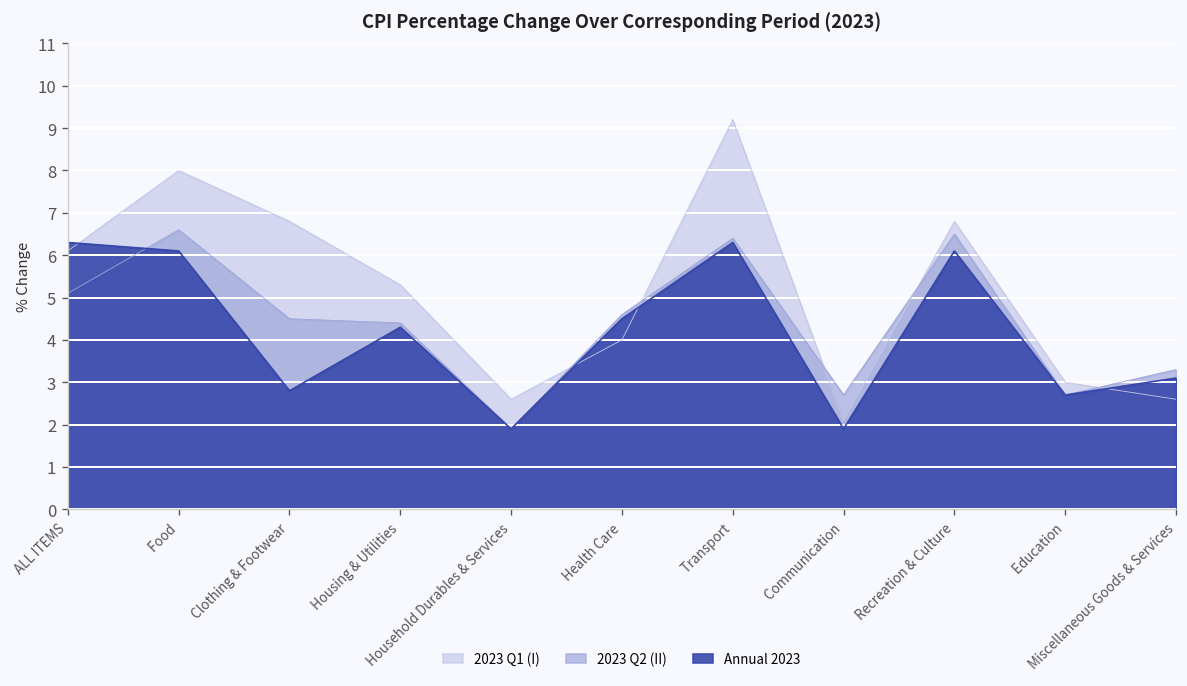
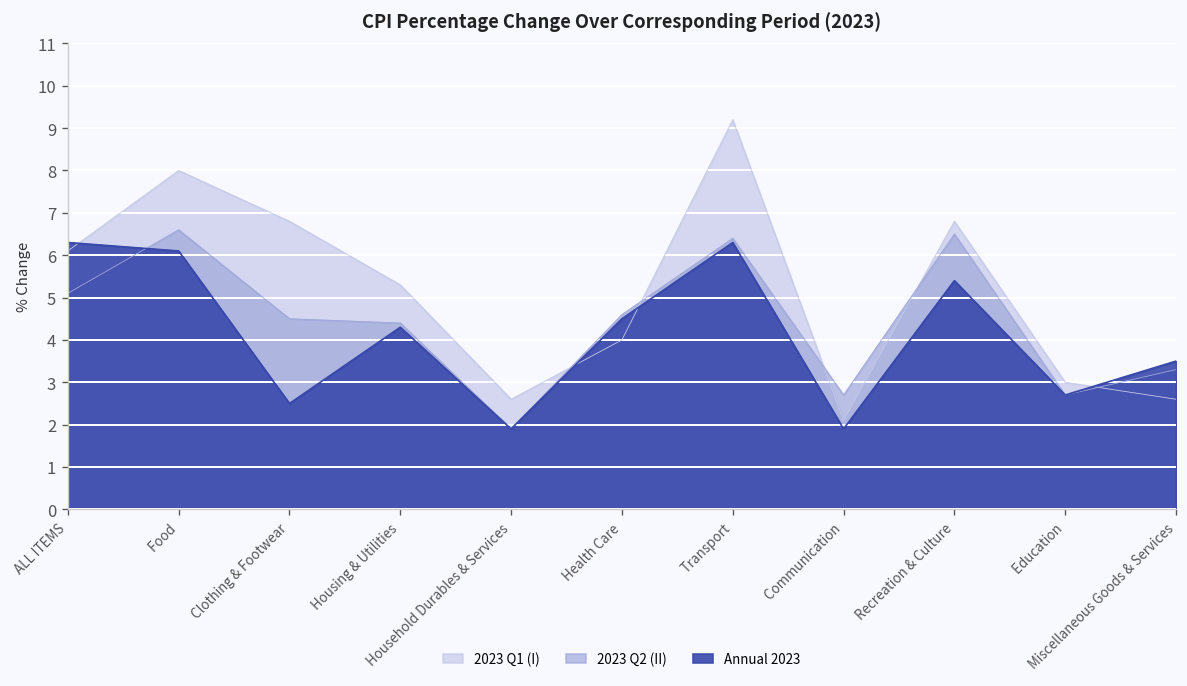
  {
    "Annual 2023": {
      "ALL ITEMS": 6.3,
      "Food": 6.1,
-     "Clothing & Footwear": 2.8,
+     "Clothing & Footwear": 2.5,
      "Housing & Utilities": 4.3,
      "Health Care": 4.5,
      "Transport": 6.3,
      "Communication": 1.9,
-     "Recreation & Culture": 6.1,
-     "Miscellaneous Goods & Services": 3.1
+     "Recreation & Culture": 5.4,
+     "Miscellaneous Goods & Services": 3.5
    }
  }
